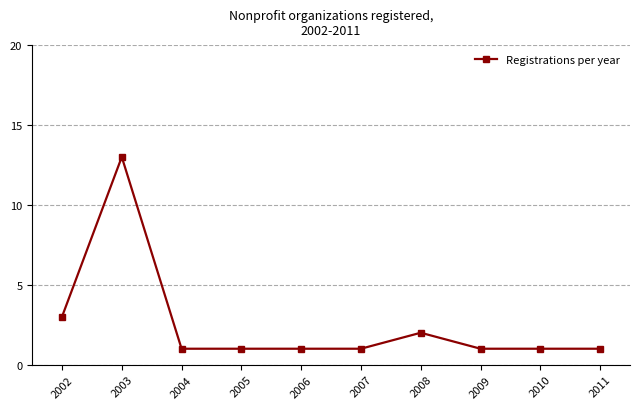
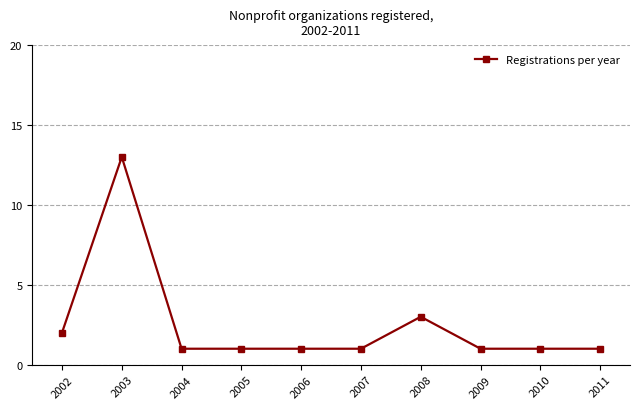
  {
-   "2002": 3,
+   "2002": 2,
    "2003": 13,
    "2004": 1,
    "2005": 1,
    "2006": 1,
    "2007": 1,
-   "2008": 2,
+   "2008": 3,
    "2009": 1,
    "2010": 1,
    "2011": 1
  }
